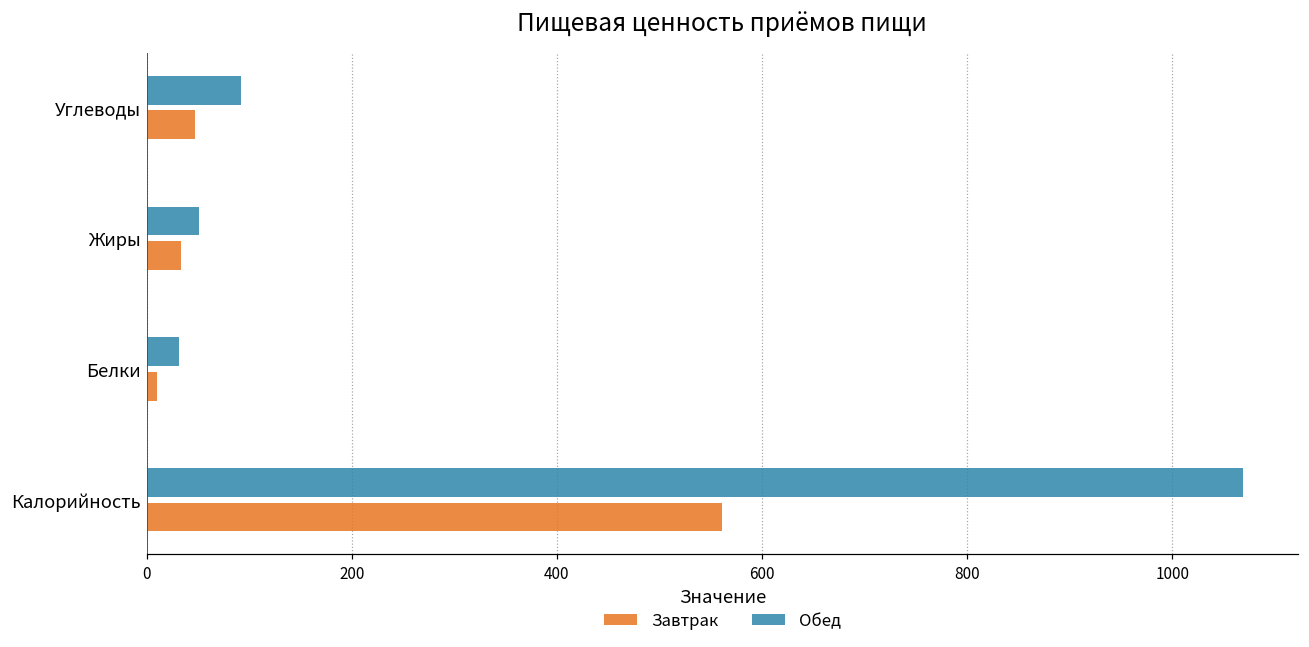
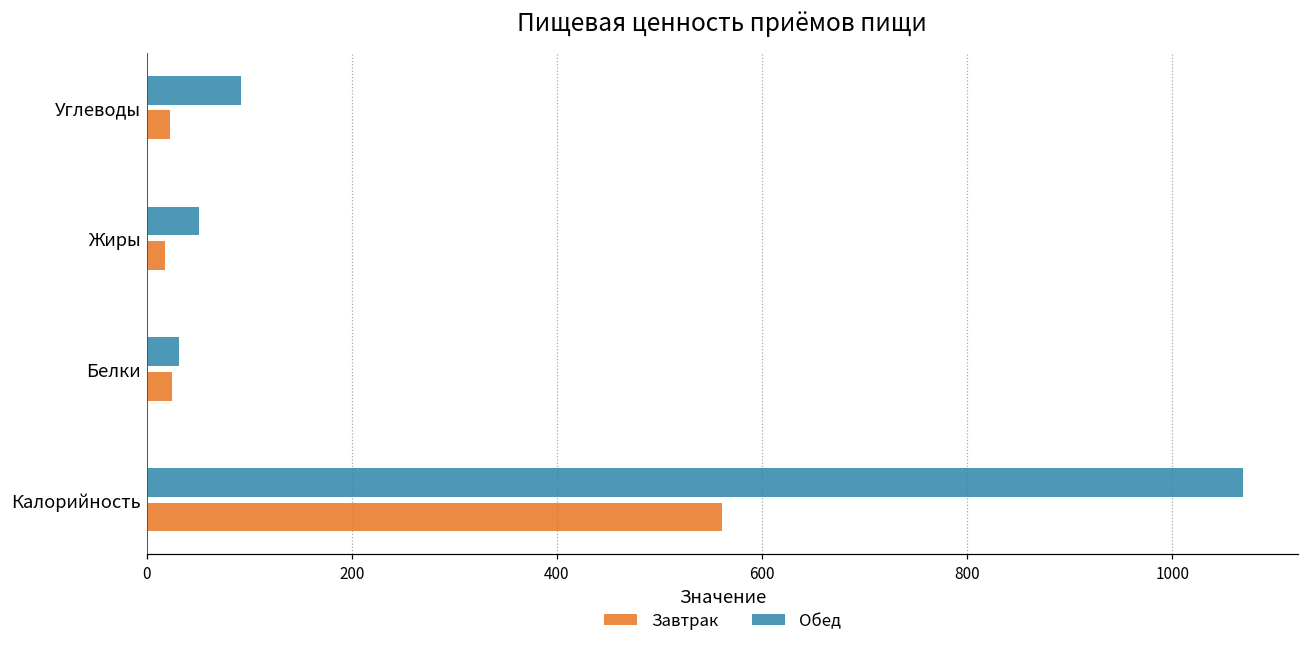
  {
    "Завтрак": {
-     "Углеводы": 50,
-     "Жиры": 30,
-     "Белки": 10,
+     "Углеводы": 20,
+     "Жиры": 20,
+     "Белки": 20,
      "Калорийность": 560
    },
    "Обед": {
      "Углеводы": 90,
      "Жиры": 50,
      "Белки": 30,
      "Калорийность": 1070
    }
  }
